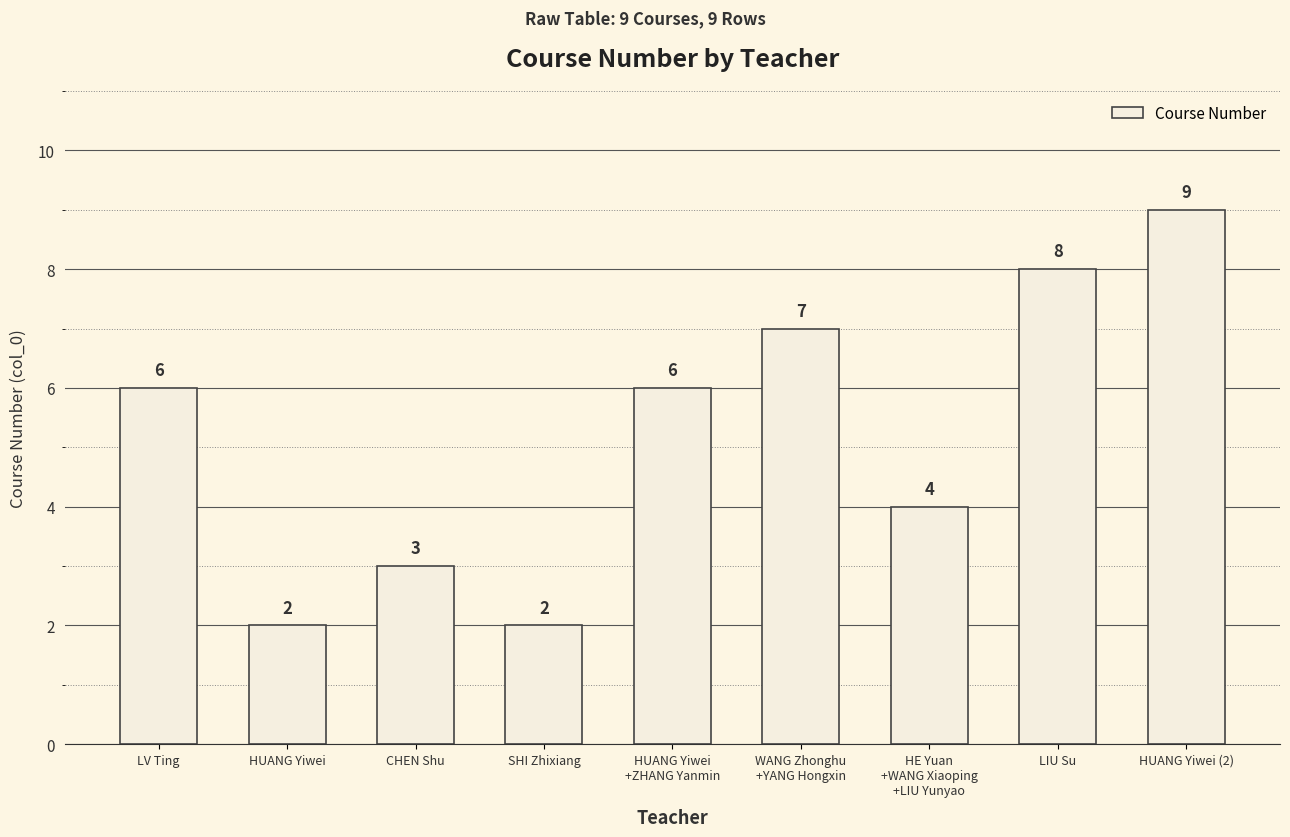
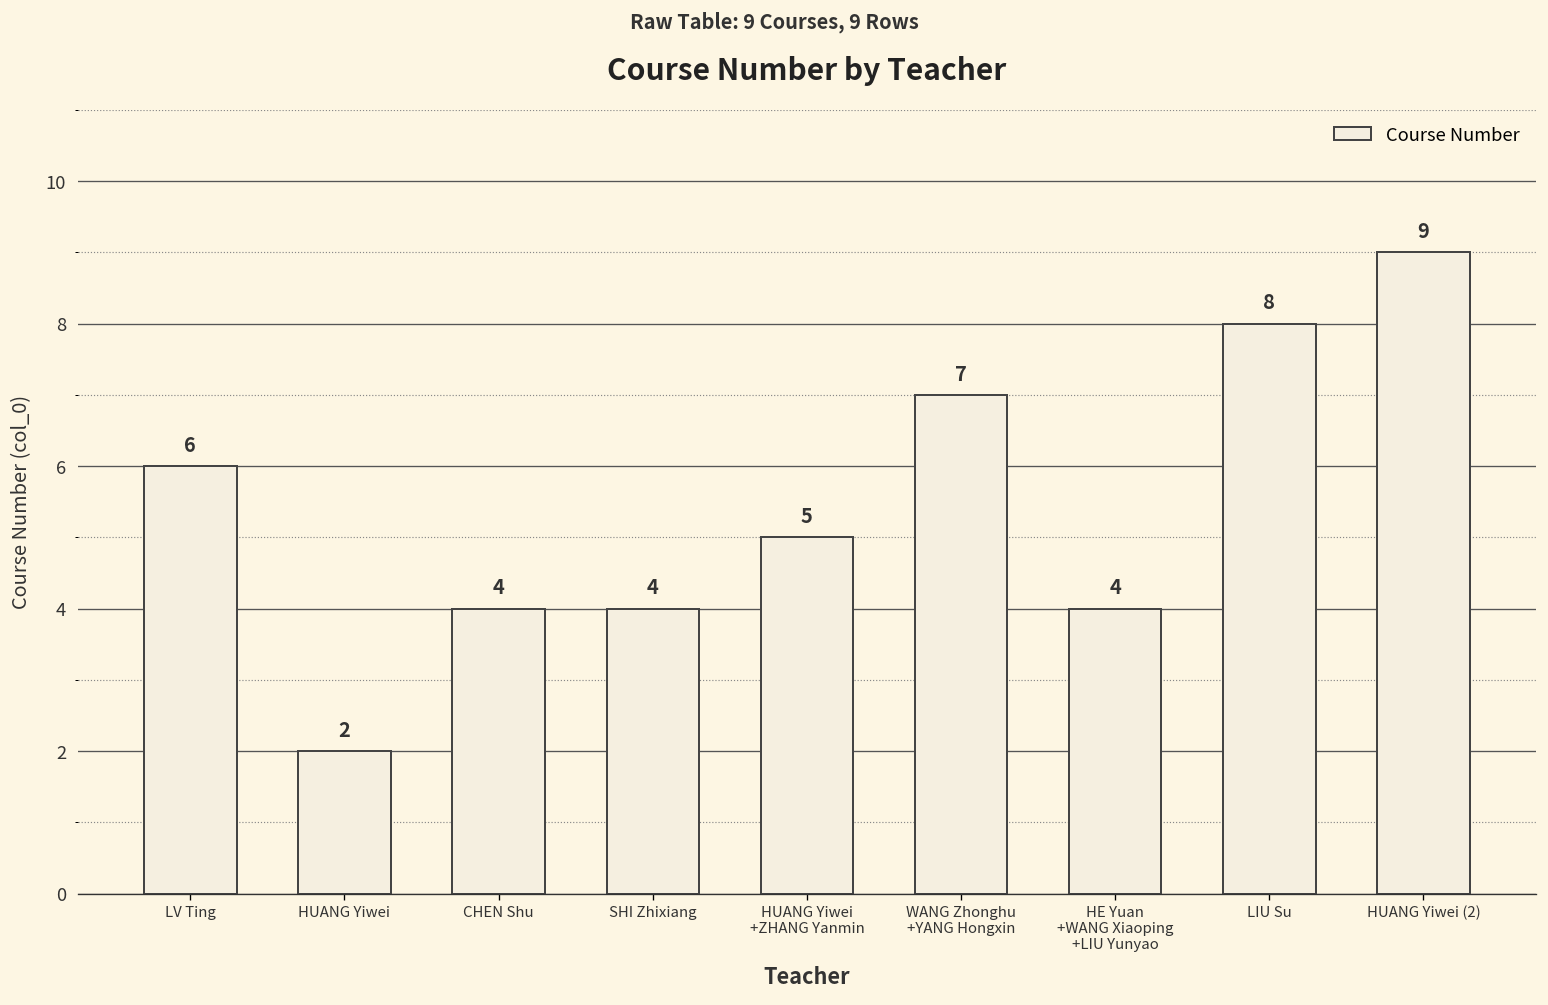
  {
    "LV Ting": 6,
    "HUANG Yiwei": 2,
-   "CHEN Shu": 3,
-   "SHI Zhixiang": 2,
-   "HUANG Yiwei +ZHANG Yanmin": 6,
+   "CHEN Shu": 4,
+   "SHI Zhixiang": 4,
+   "HUANG Yiwei +ZHANG Yanmin": 5,
    "WANG Zhonghu +YANG Hongxin": 7,
    "HE Yuan +WANG Xiaoping +LIU Yunyao": 4,
    "LIU Su": 8,
    "HUANG Yiwei (2)": 9
  }
